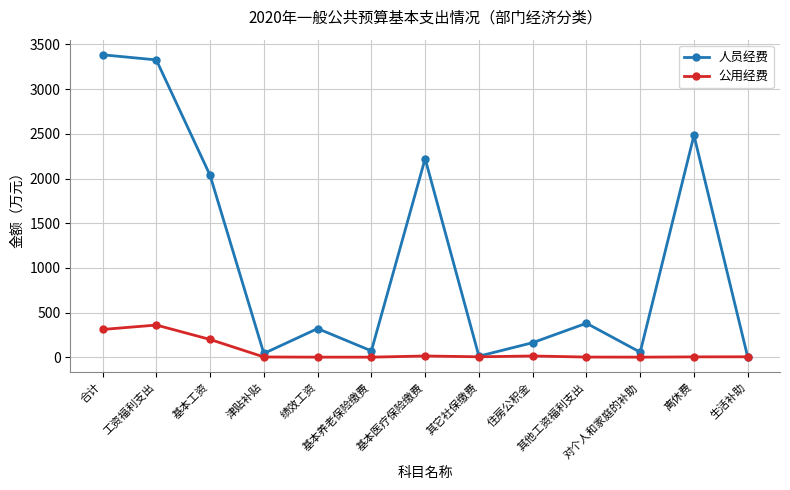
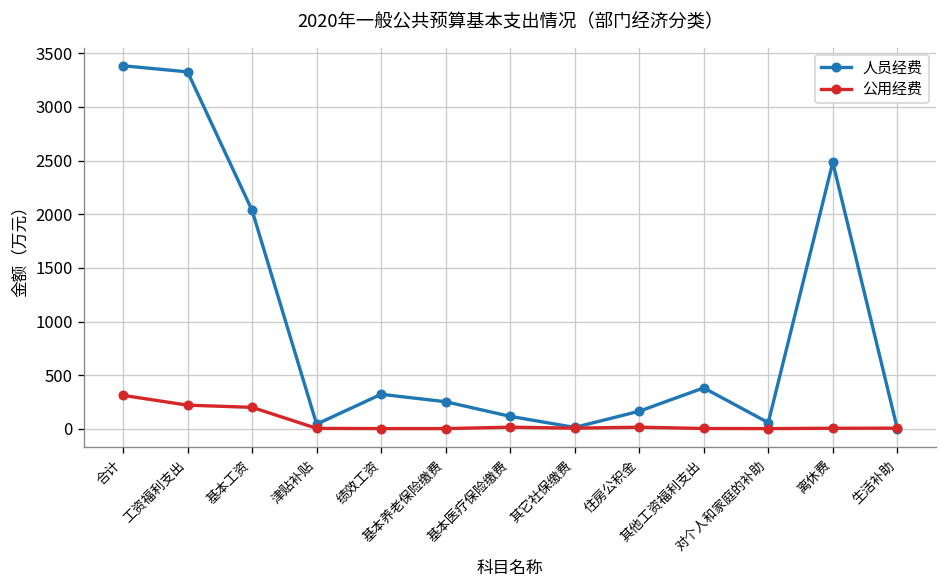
  {
    "人员经费": {
      "合计": 3400,
      "工资福利支出": 3300,
      "基本工资": 2000,
      "津贴补贴": 0,
      "绩效工资": 300,
-     "基本养老保险缴费": 100,
-     "基本医疗保险缴费": 2200,
+     "基本养老保险缴费": 300,
+     "基本医疗保险缴费": 100,
      "住房公积金": 200,
      "其他工资福利支出": 400,
      "对个人和家庭的补助": 100,
      "离休费": 2500
    },
    "公用经费": {
      "合计": 300,
-     "工资福利支出": 400,
+     "工资福利支出": 200,
      "基本工资": 200,
      "津贴补贴": 0,
      "绩效工资": 0,
      "基本养老保险缴费": 0,
      "基本医疗保险缴费": 0,
      "住房公积金": 0,
      "其他工资福利支出": 0,
      "对个人和家庭的补助": 0,
      "离休费": 0
    }
  }
